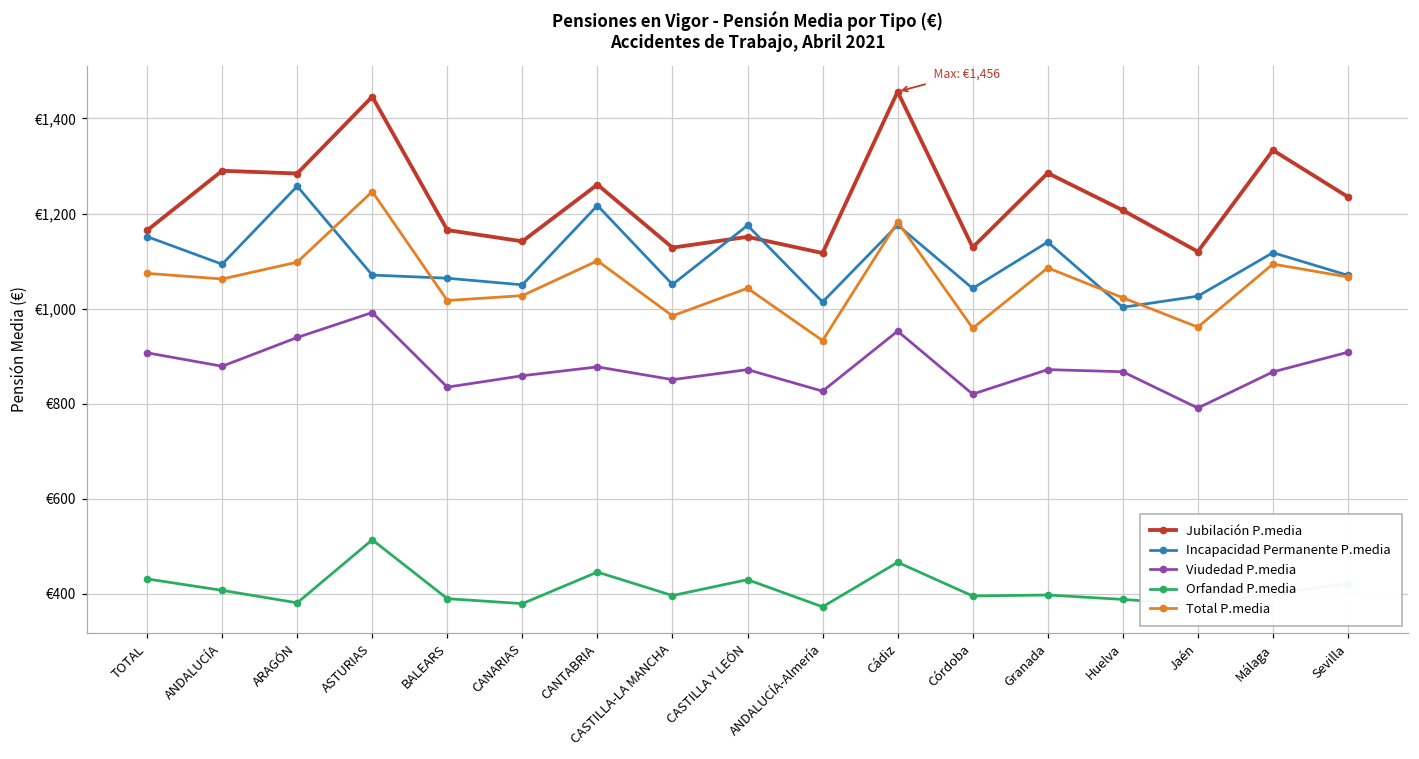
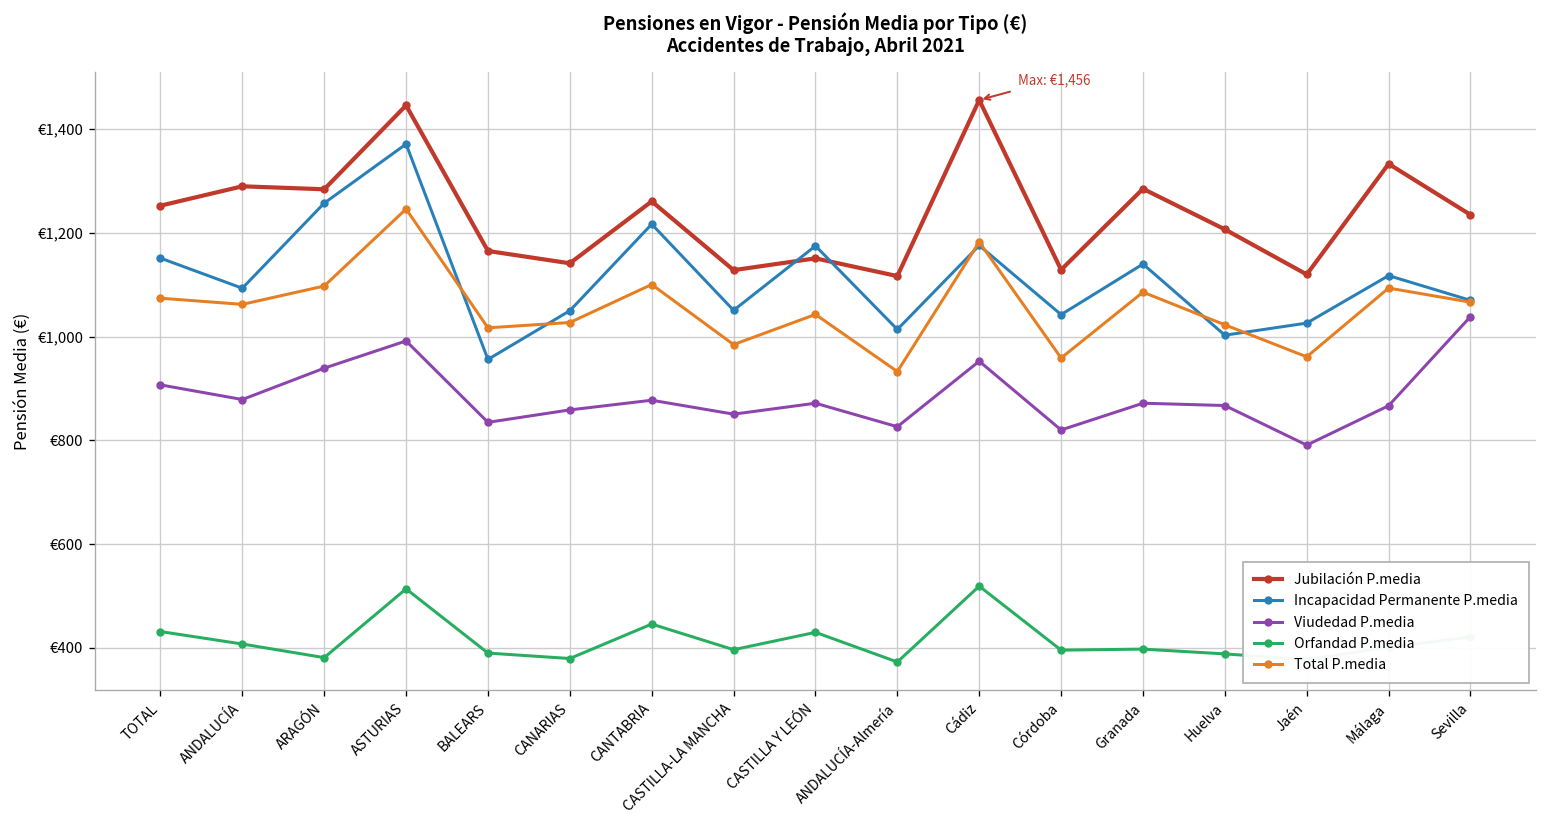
  {
    "Jubilación P.media": {
-     "TOTAL": "€1,160",
+     "TOTAL": "€1,250",
      "ANDALUCÍA": "€1,290",
      "ARAGÓN": "€1,280",
      "ASTURIAS": "€1,450",
      "BALEARS": "€1,170",
      "CANARIAS": "€1,140",
      "CANTABRIA": "€1,260",
      "CASTILLA-LA MANCHA": "€1,130",
      "CASTILLA Y LEÓN": "€1,150",
      "ANDALUCÍA-Almería": "€1,120",
      "Córdoba": "€1,130",
      "Granada": "€1,290",
      "Huelva": "€1,210",
      "Jaén": "€1,120",
      "Málaga": "€1,330",
      "Sevilla": "€1,240"
    },
    "Incapacidad Permanente P.media": {
      "TOTAL": "€1,150",
      "ANDALUCÍA": "€1,090",
      "ARAGÓN": "€1,260",
-     "ASTURIAS": "€1,070",
-     "BALEARS": "€1,060",
+     "ASTURIAS": "€1,370",
+     "BALEARS": "€960",
      "CANARIAS": "€1,050",
      "CANTABRIA": "€1,220",
      "CASTILLA-LA MANCHA": "€1,050",
      "CASTILLA Y LEÓN": "€1,180",
      "ANDALUCÍA-Almería": "€1,010",
      "Cádiz": "€1,180",
      "Córdoba": "€1,040",
      "Granada": "€1,140",
      "Huelva": "€1,000",
      "Jaén": "€1,030",
      "Málaga": "€1,120"
    },
    "Viudedad P.media": {
      "TOTAL": "€910",
      "ANDALUCÍA": "€880",
      "ARAGÓN": "€940",
      "ASTURIAS": "€990",
      "BALEARS": "€830",
      "CANARIAS": "€860",
      "CANTABRIA": "€880",
      "CASTILLA-LA MANCHA": "€850",
      "CASTILLA Y LEÓN": "€870",
      "ANDALUCÍA-Almería": "€830",
      "Cádiz": "€950",
      "Córdoba": "€820",
      "Granada": "€870",
      "Huelva": "€870",
      "Jaén": "€790",
      "Málaga": "€870",
-     "Sevilla": "€910"
+     "Sevilla": "€1,040"
    },
    "Orfandad P.media": {
      "TOTAL": "€430",
      "ANDALUCÍA": "€410",
      "ARAGÓN": "€380",
      "ASTURIAS": "€510",
      "BALEARS": "€390",
      "CANARIAS": "€380",
      "CANTABRIA": "€450",
      "CASTILLA-LA MANCHA": "€400",
      "CASTILLA Y LEÓN": "€430",
      "ANDALUCÍA-Almería": "€370",
-     "Cádiz": "€470",
+     "Cádiz": "€520",
      "Córdoba": "€400",
      "Granada": "€400",
      "Huelva": "€390"
    },
    "Total P.media": {
      "TOTAL": "€1,070",
      "ANDALUCÍA": "€1,060",
      "ARAGÓN": "€1,100",
      "ASTURIAS": "€1,250",
      "BALEARS": "€1,020",
      "CANARIAS": "€1,030",
      "CANTABRIA": "€1,100",
      "CASTILLA-LA MANCHA": "€980",
      "CASTILLA Y LEÓN": "€1,040",
      "ANDALUCÍA-Almería": "€930",
      "Cádiz": "€1,180",
      "Córdoba": "€960",
      "Granada": "€1,090",
      "Huelva": "€1,020",
      "Jaén": "€960",
      "Málaga": "€1,090"
    }
  }
